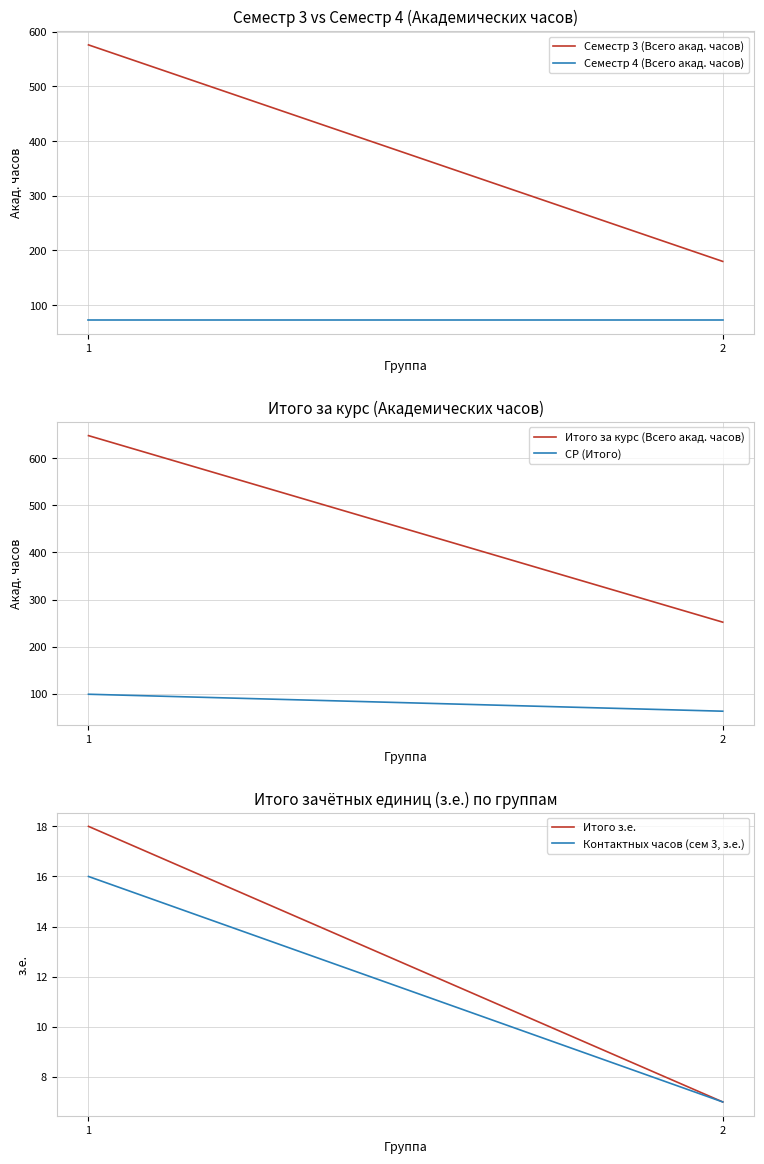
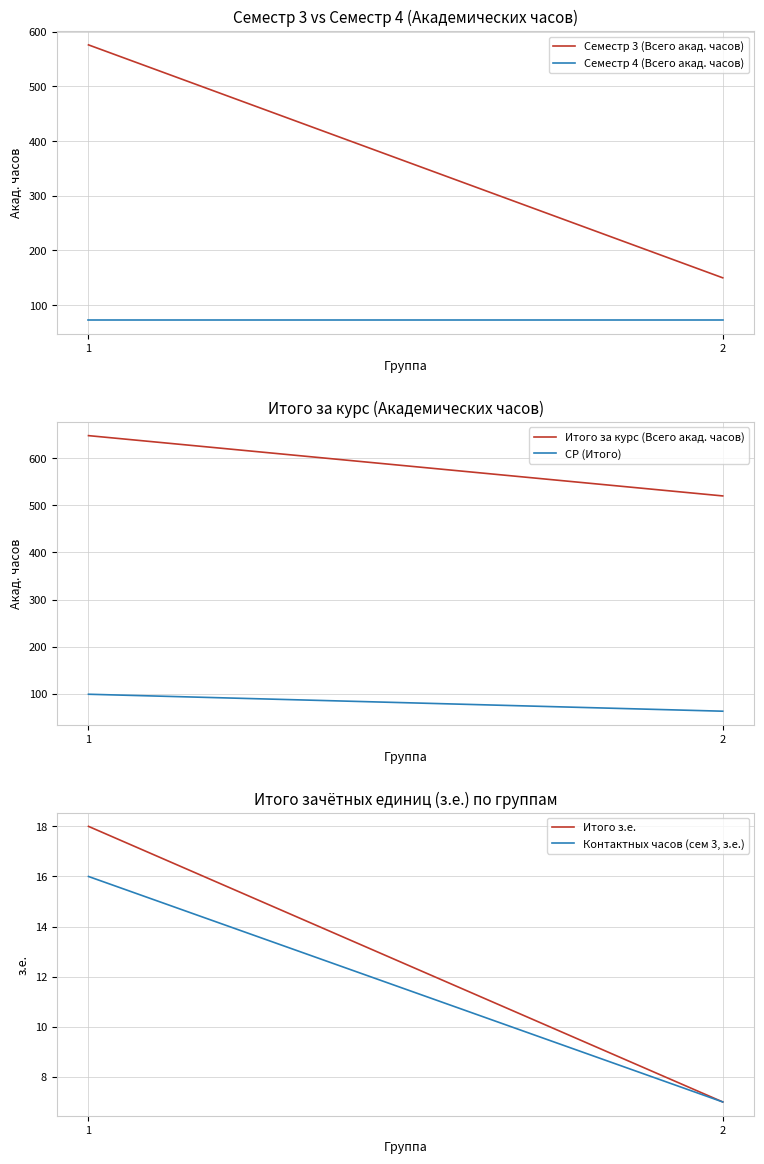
  {
    "Семестр 3 vs Семестр 4 (Академических часов)": {
      "Семестр 3 (Всего акад. часов)": {
        "1": 580,
-       "2": 180
+       "2": 150
      },
      "Семестр 4 (Всего акад. часов)": {
        "1": 70,
        "2": 70
      }
    },
    "Итого за курс (Академических часов)": {
      "Итого за курс (Всего акад. часов)": {
        "1": 650,
-       "2": 250
+       "2": 520
      },
      "СР (Итого)": {
        "1": 100,
        "2": 60
      }
    },
    "Итого зачётных единиц (з.е.) по группам": {
      "Итого з.е.": {
        "1": 18.0
      },
      "Контактных часов (сем 3, з.е.)": {
        "1": 16.0
      }
    }
  }
